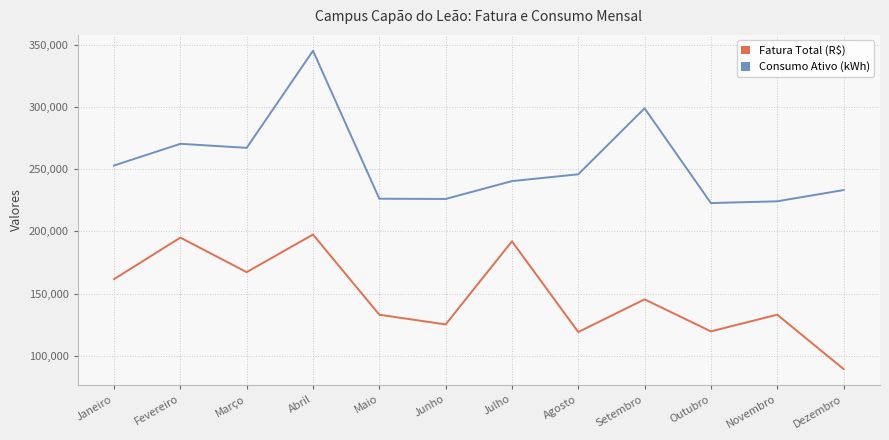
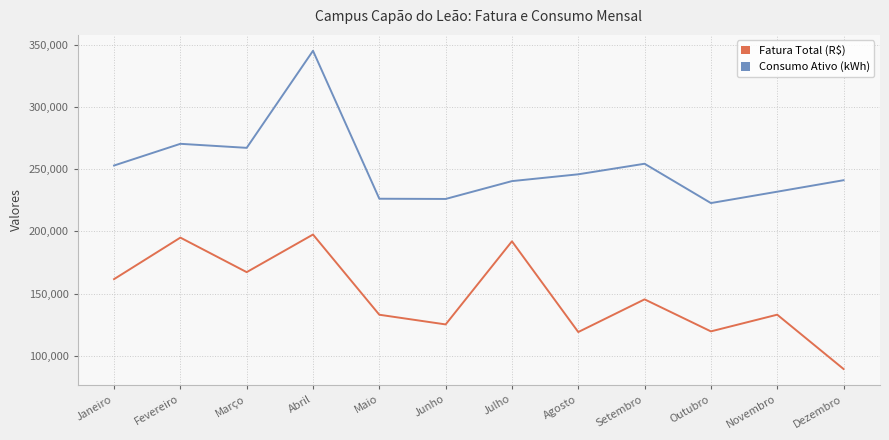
  {
    "Fatura Total (R$)": {
      "Janeiro": "162,000",
      "Fevereiro": "195,000",
      "Março": "167,000",
      "Abril": "197,000",
      "Maio": "133,000",
      "Junho": "125,000",
      "Julho": "192,000",
      "Agosto": "119,000",
      "Setembro": "145,000",
      "Outubro": "120,000",
      "Novembro": "133,000",
      "Dezembro": "89,000"
    },
    "Consumo Ativo (kWh)": {
      "Janeiro": "253,000",
      "Fevereiro": "270,000",
      "Março": "267,000",
      "Abril": "345,000",
      "Maio": "226,000",
      "Junho": "226,000",
      "Julho": "240,000",
      "Agosto": "246,000",
-     "Setembro": "299,000",
+     "Setembro": "254,000",
      "Outubro": "223,000",
-     "Novembro": "224,000",
-     "Dezembro": "233,000"
+     "Novembro": "232,000",
+     "Dezembro": "241,000"
    }
  }
